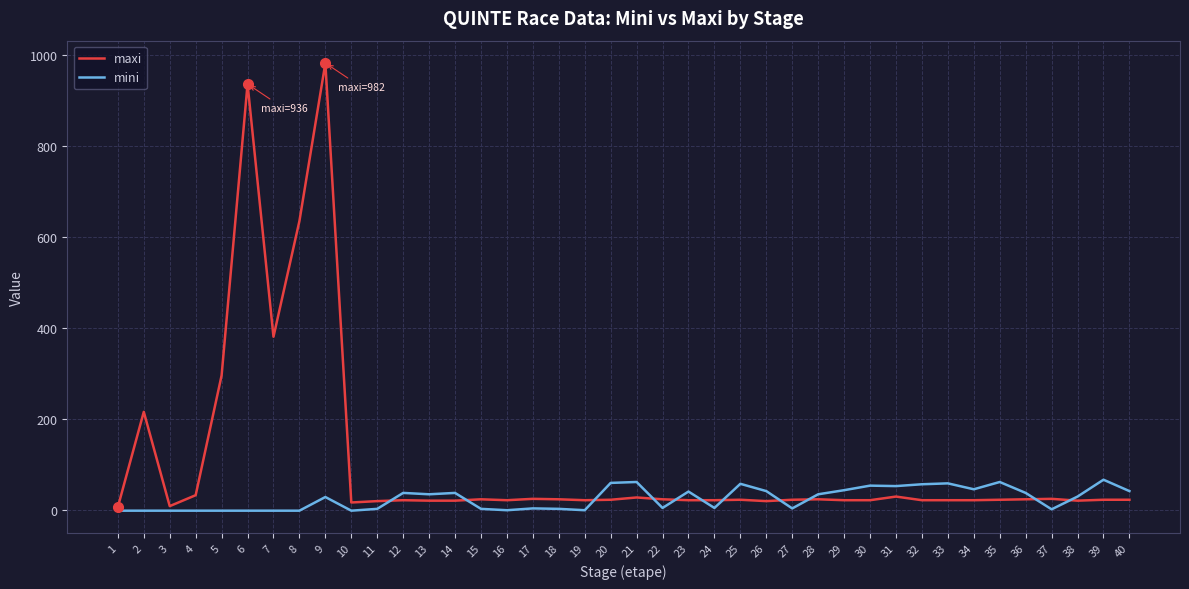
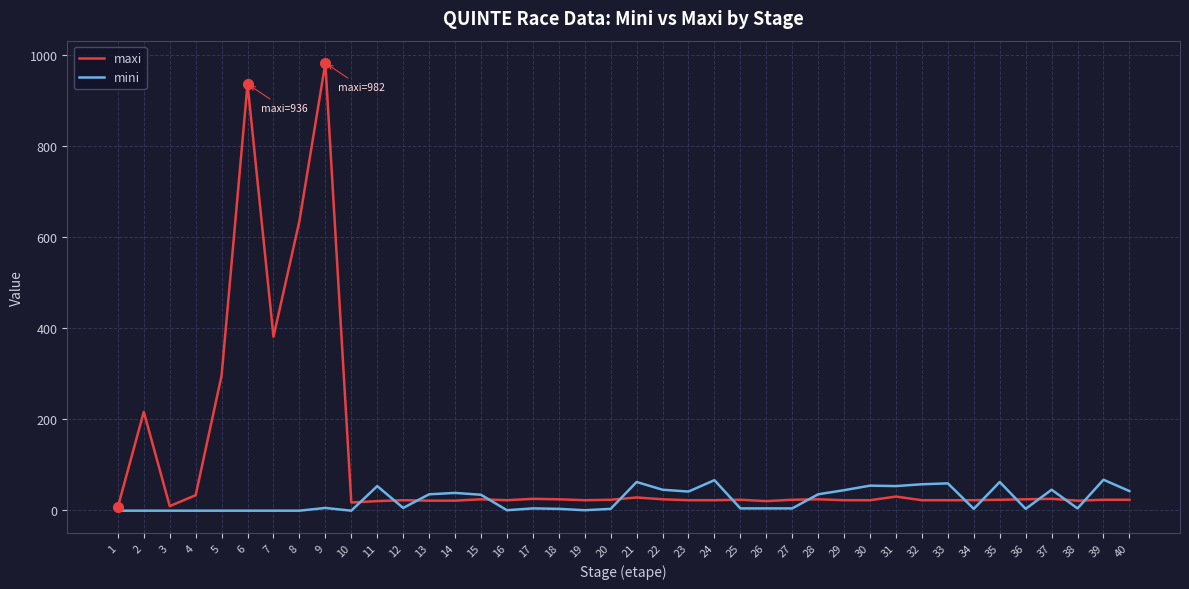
  {
    "mini": {
      "1": 0,
      "2": 0,
      "3": 0,
      "4": 0,
      "5": 0,
      "6": 0,
      "7": 0,
      "8": 0,
-     "9": 30,
+     "9": 10,
      "10": 0,
-     "11": 0,
-     "12": 40,
+     "11": 50,
+     "12": 10,
      "13": 40,
      "14": 40,
-     "15": 0,
+     "15": 30,
      "16": 0,
      "17": 0,
      "18": 0,
      "19": 0,
-     "20": 60,
+     "20": 0,
      "21": 60,
-     "22": 10,
+     "22": 50,
      "23": 40,
-     "24": 10,
-     "25": 60,
-     "26": 40,
+     "24": 70,
+     "25": 0,
+     "26": 0,
      "27": 0,
      "28": 40,
      "29": 40,
      "30": 50,
      "31": 50,
      "32": 60,
      "33": 60,
-     "34": 50,
+     "34": 0,
      "35": 60,
-     "36": 40,
-     "37": 0,
-     "38": 30,
+     "36": 0,
+     "37": 50,
+     "38": 0,
      "39": 70,
      "40": 40
    }
  }
